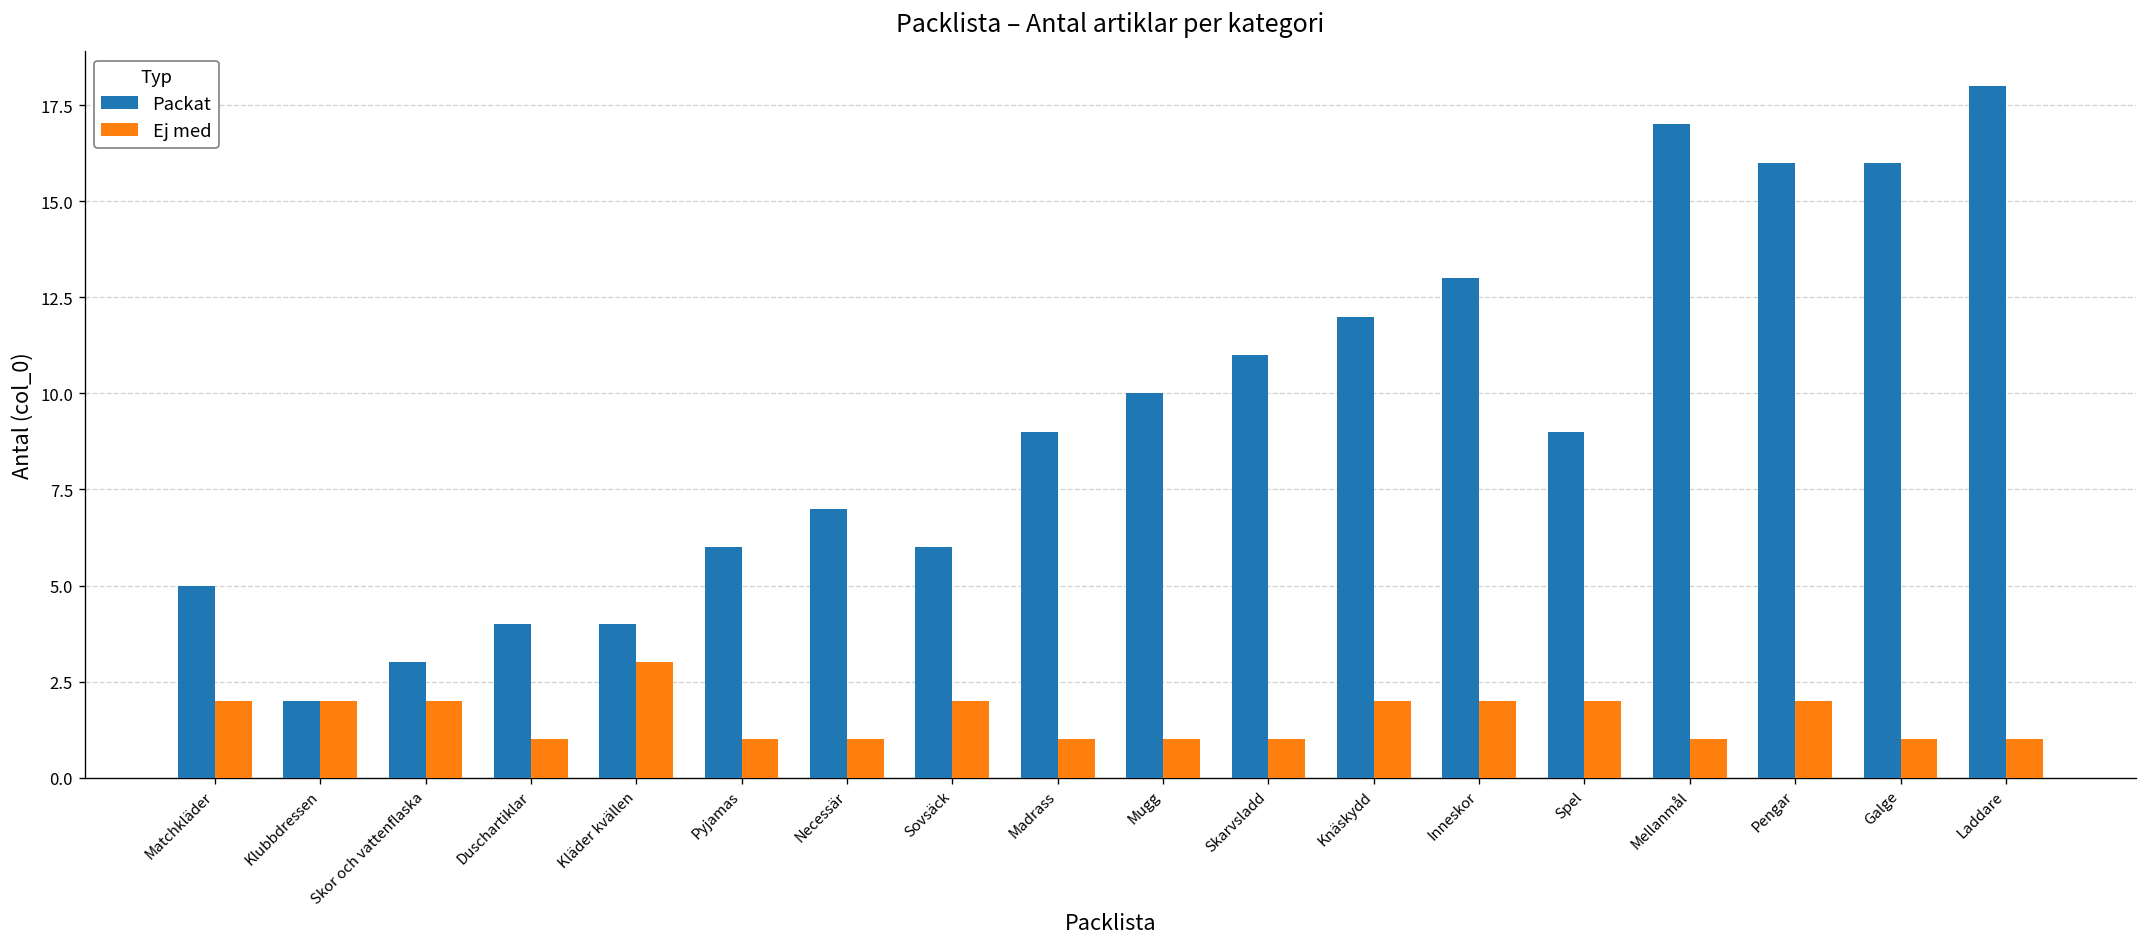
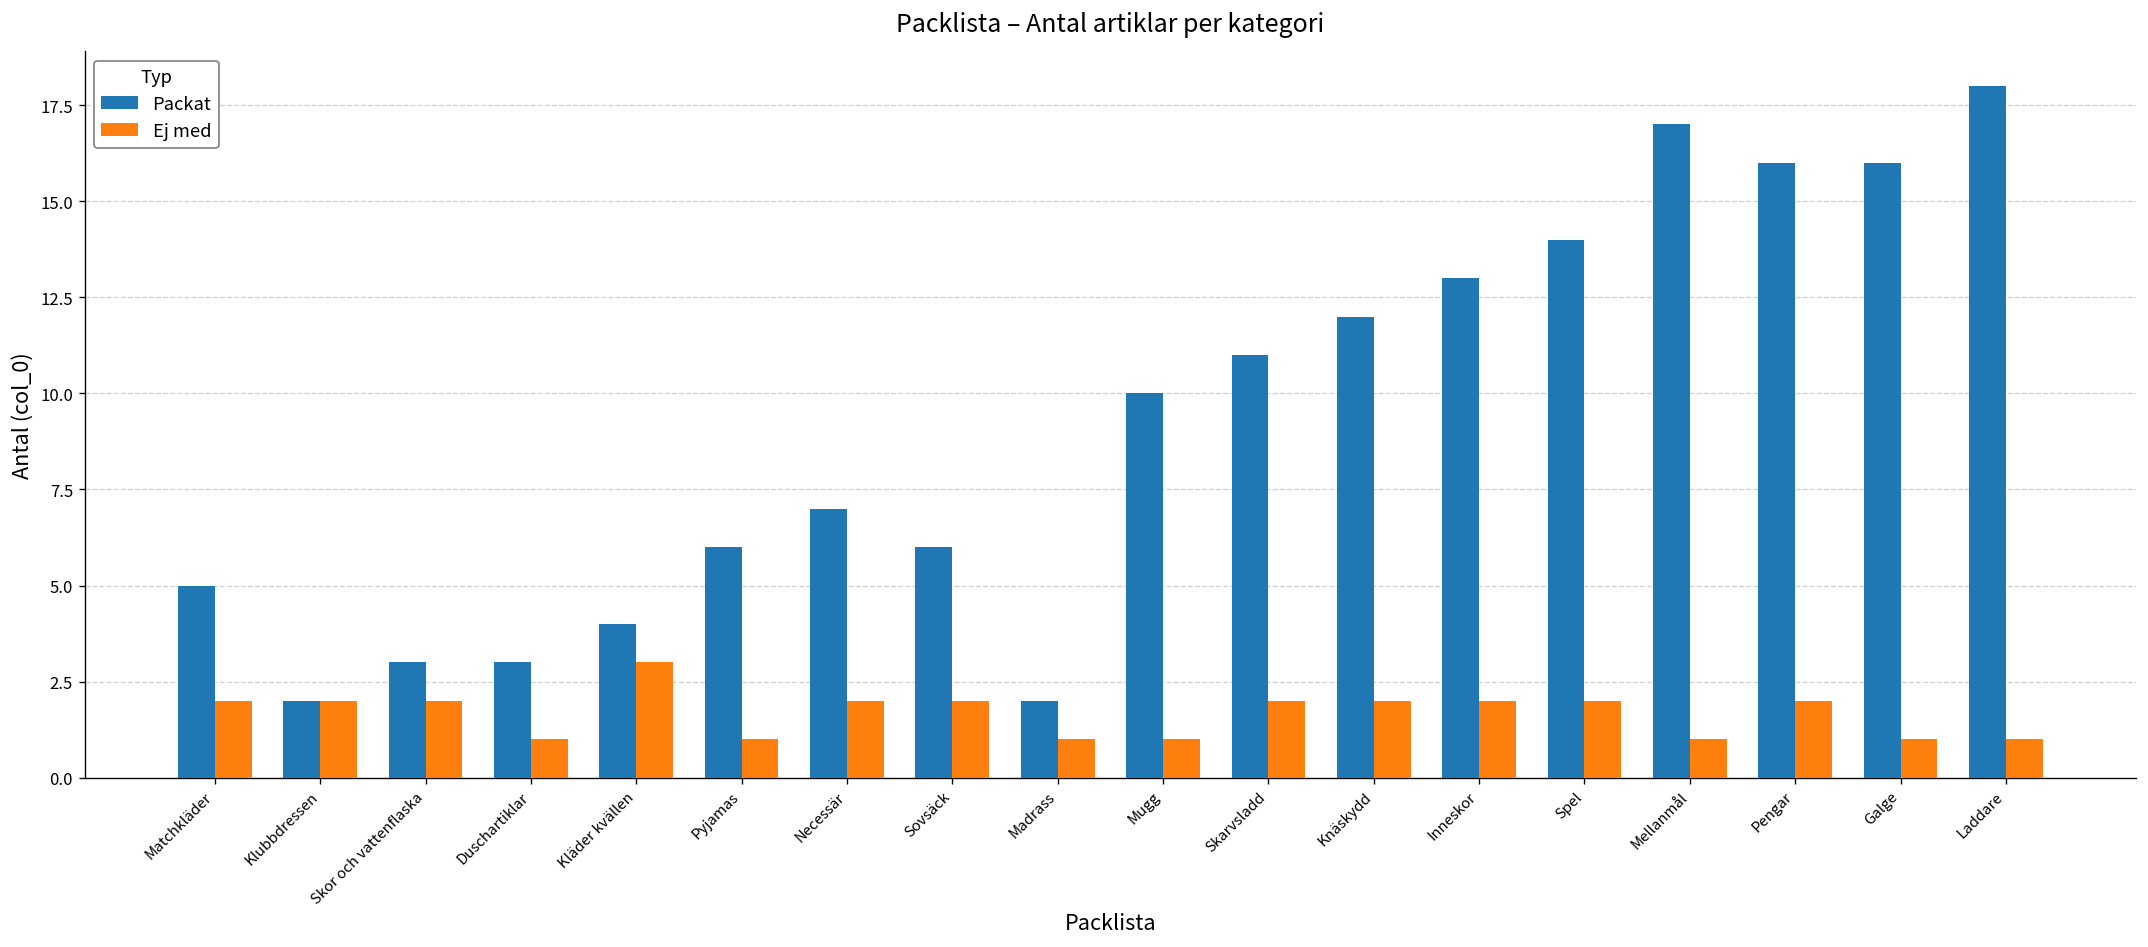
  {
    "Packat": {
      "Matchkläder": 5,
      "Klubbdressen": 2,
      "Skor och vattenflaska": 3,
-     "Duschartiklar": 4,
+     "Duschartiklar": 3,
      "Kläder kvällen": 4,
      "Pyjamas": 6,
      "Necessär": 7,
      "Sovsäck": 6,
-     "Madrass": 9,
+     "Madrass": 2,
      "Mugg": 10,
      "Skarvsladd": 11,
      "Knäskydd": 12,
      "Inneskor": 13,
-     "Spel": 9,
+     "Spel": 14,
      "Mellanmål": 17,
      "Pengar": 16,
      "Galge": 16,
      "Laddare": 18
    },
    "Ej med": {
      "Matchkläder": 2,
      "Klubbdressen": 2,
      "Skor och vattenflaska": 2,
      "Duschartiklar": 1,
      "Kläder kvällen": 3,
      "Pyjamas": 1,
-     "Necessär": 1,
+     "Necessär": 2,
      "Sovsäck": 2,
      "Madrass": 1,
      "Mugg": 1,
-     "Skarvsladd": 1,
+     "Skarvsladd": 2,
      "Knäskydd": 2,
      "Inneskor": 2,
      "Spel": 2,
      "Mellanmål": 1,
      "Pengar": 2,
      "Galge": 1,
      "Laddare": 1
    }
  }
